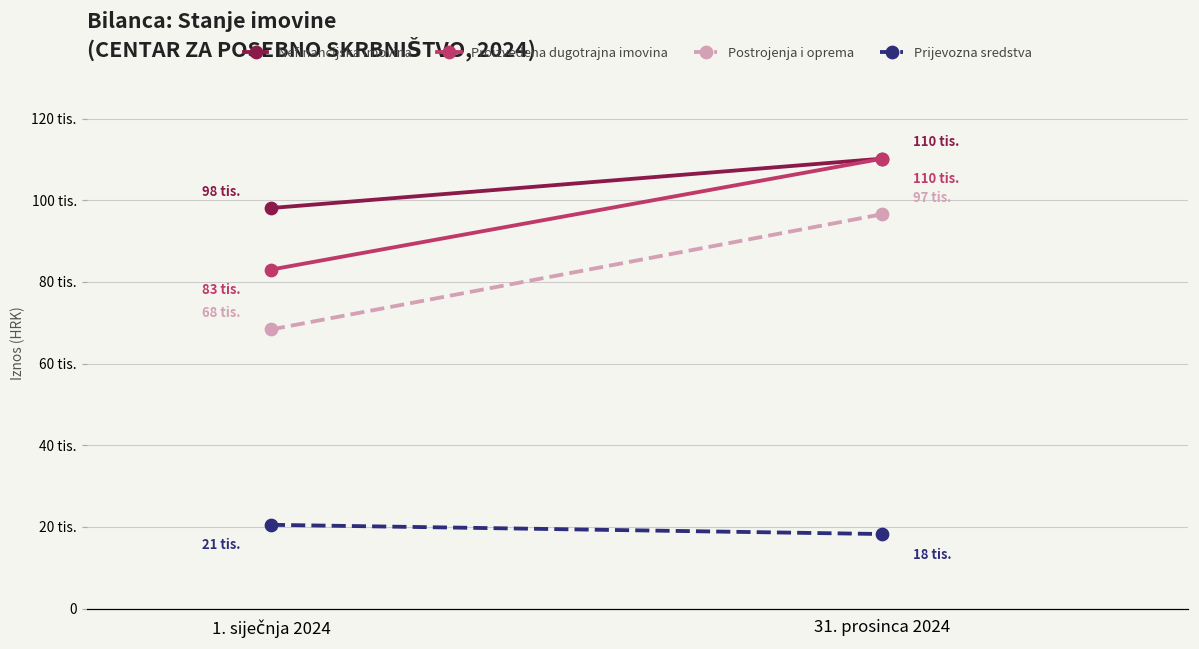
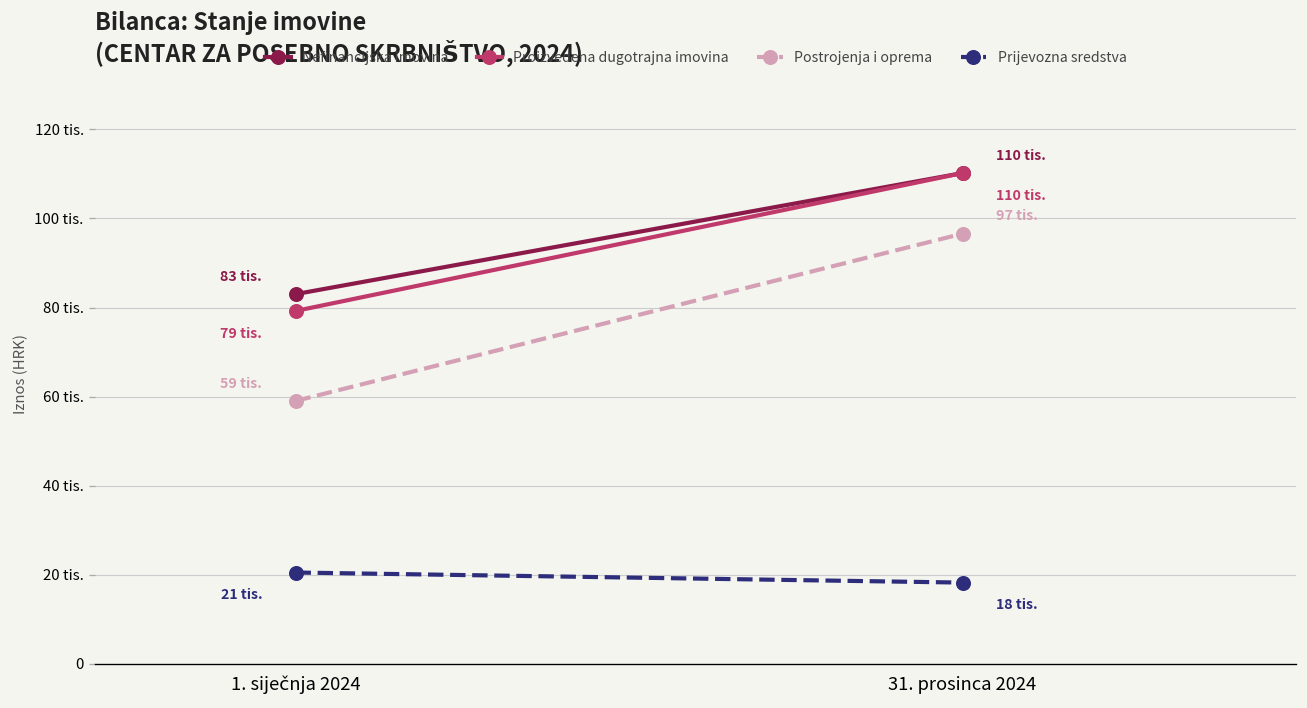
  {
    "Nefinancijska imovina": {
-     "1. siječnja 2024": "98"
+     "1. siječnja 2024": "83"
    },
    "Proizvedena dugotrajna imovina": {
-     "1. siječnja 2024": "83"
+     "1. siječnja 2024": "79"
    },
    "Postrojenja i oprema": {
-     "1. siječnja 2024": "68"
+     "1. siječnja 2024": "59"
    },
    "Prijevozna sredstva": {
      "1. siječnja 2024": "21 tis.",
      "31. prosinca 2024": "18 tis."
    }
  }
